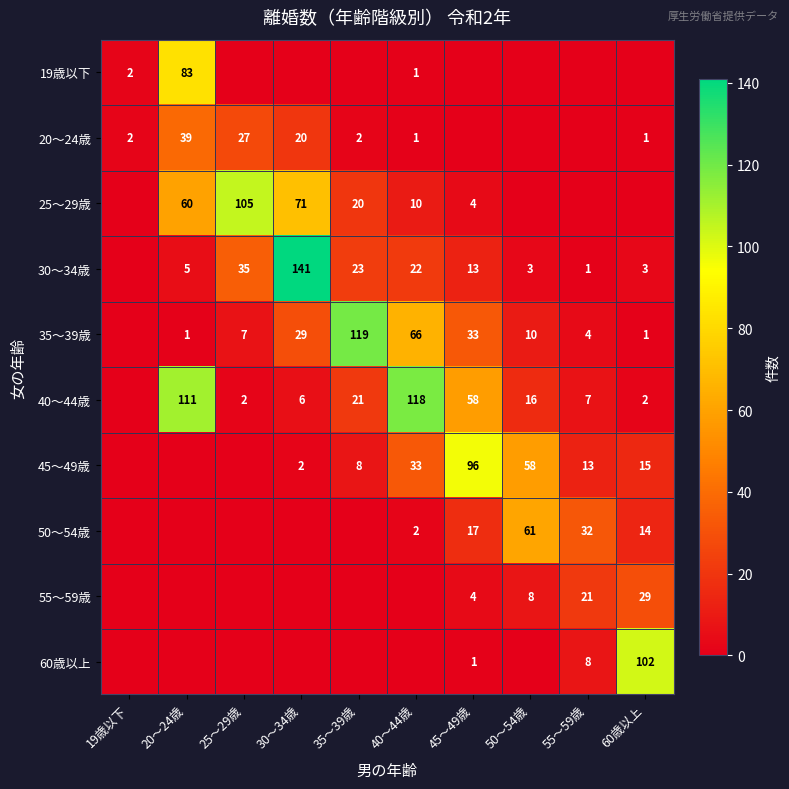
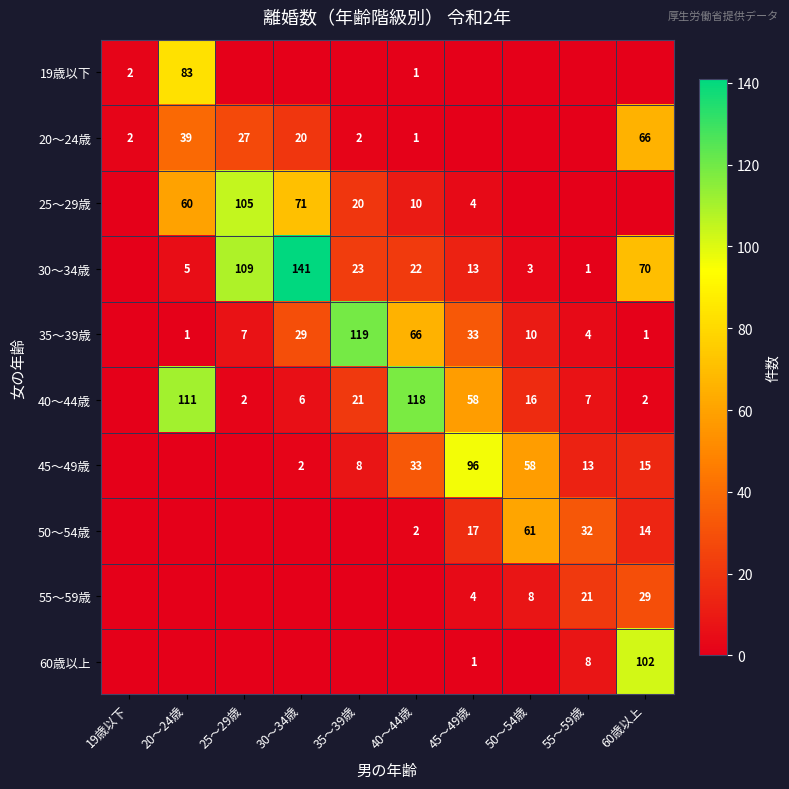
  {
    "19歳以下": {
      "19歳以下": 2,
      "20～24歳": 83,
      "40～44歳": 1
    },
    "20～24歳": {
      "19歳以下": 2,
      "20～24歳": 39,
      "25～29歳": 27,
      "30～34歳": 20,
      "35～39歳": 2,
      "40～44歳": 1,
-     "60歳以上": 1
+     "60歳以上": 66
    },
    "25～29歳": {
      "20～24歳": 60,
      "25～29歳": 105,
      "30～34歳": 71,
      "35～39歳": 20,
      "40～44歳": 10,
      "45～49歳": 4
    },
    "30～34歳": {
      "20～24歳": 5,
-     "25～29歳": 35,
+     "25～29歳": 109,
      "30～34歳": 141,
      "35～39歳": 23,
      "40～44歳": 22,
      "45～49歳": 13,
      "50～54歳": 3,
      "55～59歳": 1,
-     "60歳以上": 3
+     "60歳以上": 70
    },
    "35～39歳": {
      "20～24歳": 1,
      "25～29歳": 7,
      "30～34歳": 29,
      "35～39歳": 119,
      "40～44歳": 66,
      "45～49歳": 33,
      "50～54歳": 10,
      "55～59歳": 4,
      "60歳以上": 1
    },
    "40～44歳": {
      "20～24歳": 111,
      "25～29歳": 2,
      "30～34歳": 6,
      "35～39歳": 21,
      "40～44歳": 118,
      "45～49歳": 58,
      "50～54歳": 16,
      "55～59歳": 7,
      "60歳以上": 2
    },
    "45～49歳": {
      "30～34歳": 2,
      "35～39歳": 8,
      "40～44歳": 33,
      "45～49歳": 96,
      "50～54歳": 58,
      "55～59歳": 13,
      "60歳以上": 15
    },
    "50～54歳": {
      "40～44歳": 2,
      "45～49歳": 17,
      "50～54歳": 61,
      "55～59歳": 32,
      "60歳以上": 14
    },
    "55～59歳": {
      "45～49歳": 4,
      "50～54歳": 8,
      "55～59歳": 21,
      "60歳以上": 29
    },
    "60歳以上": {
      "45～49歳": 1,
      "55～59歳": 8,
      "60歳以上": 102
    }
  }
